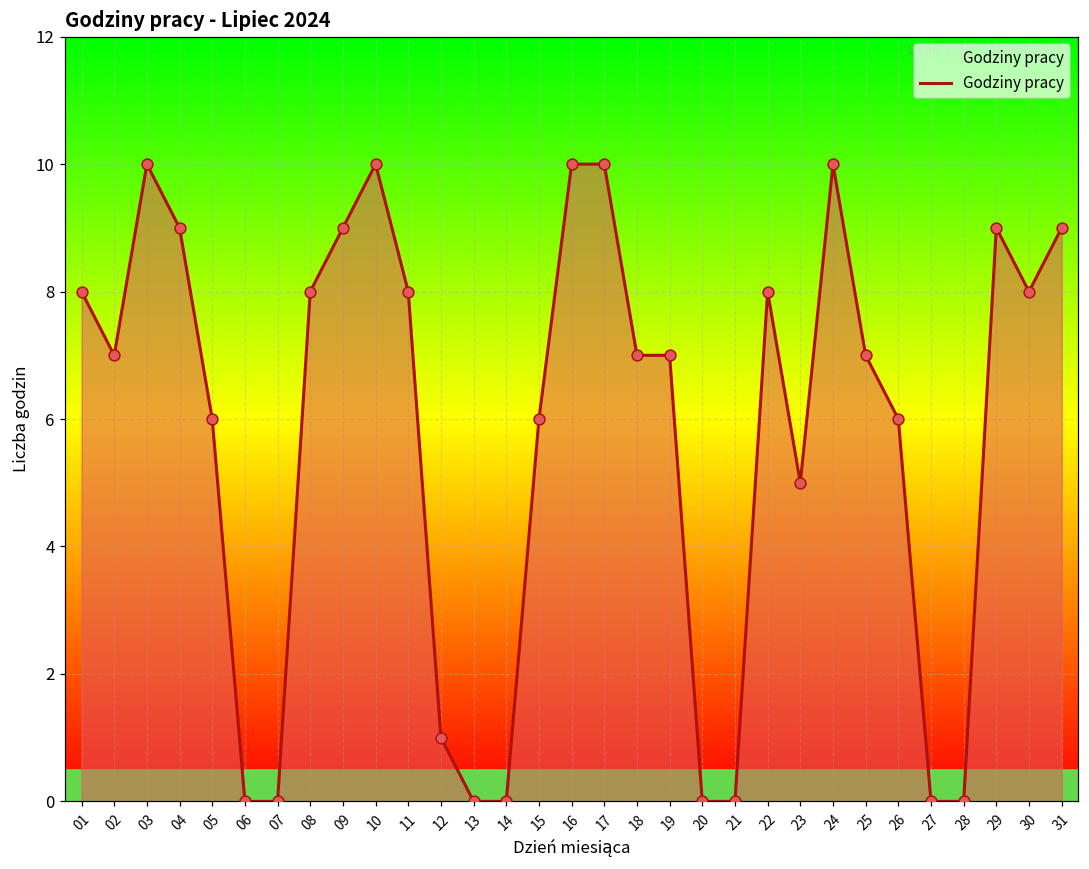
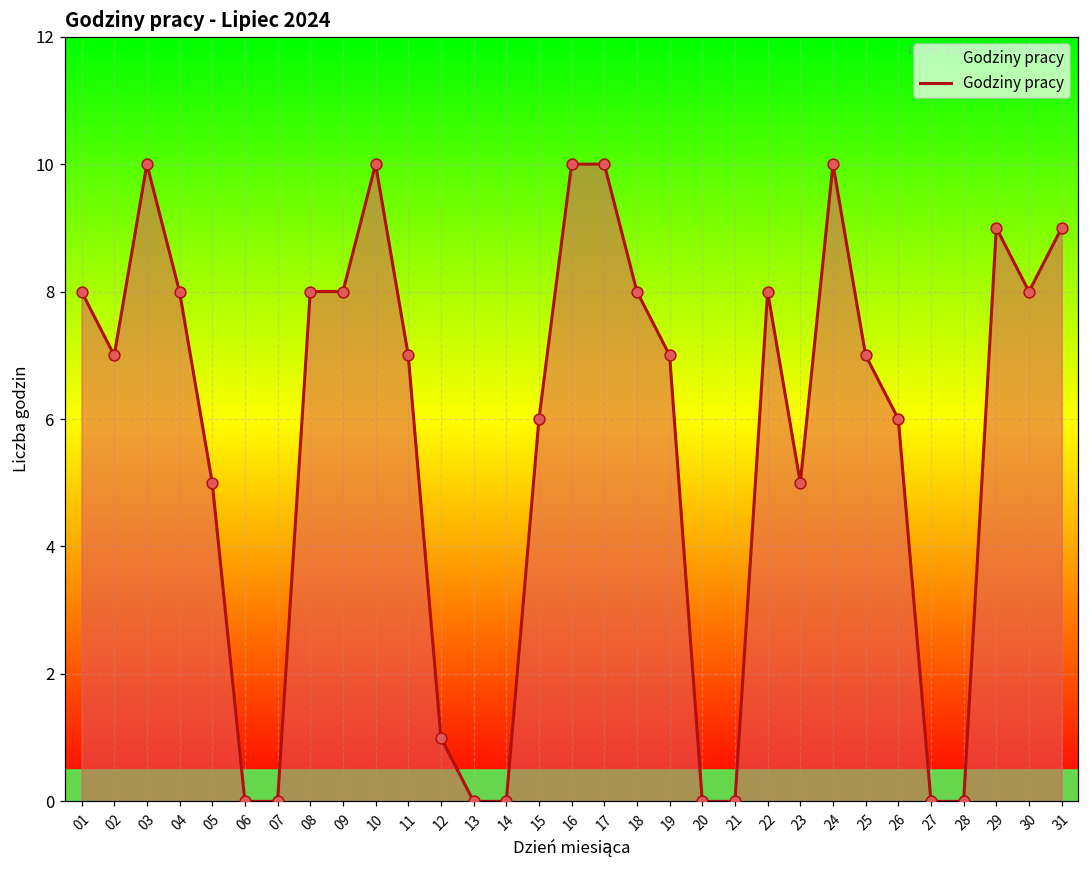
  {
    "01": 8,
    "02": 7,
    "03": 10,
-   "04": 9,
-   "05": 6,
+   "04": 8,
+   "05": 5,
    "08": 8,
-   "09": 9,
+   "09": 8,
    "10": 10,
-   "11": 8,
+   "11": 7,
    "12": 1,
    "15": 6,
    "16": 10,
    "17": 10,
-   "18": 7,
+   "18": 8,
    "19": 7,
    "22": 8,
    "23": 5,
    "24": 10,
    "25": 7,
    "26": 6,
    "29": 9,
    "30": 8,
    "31": 9
  }
